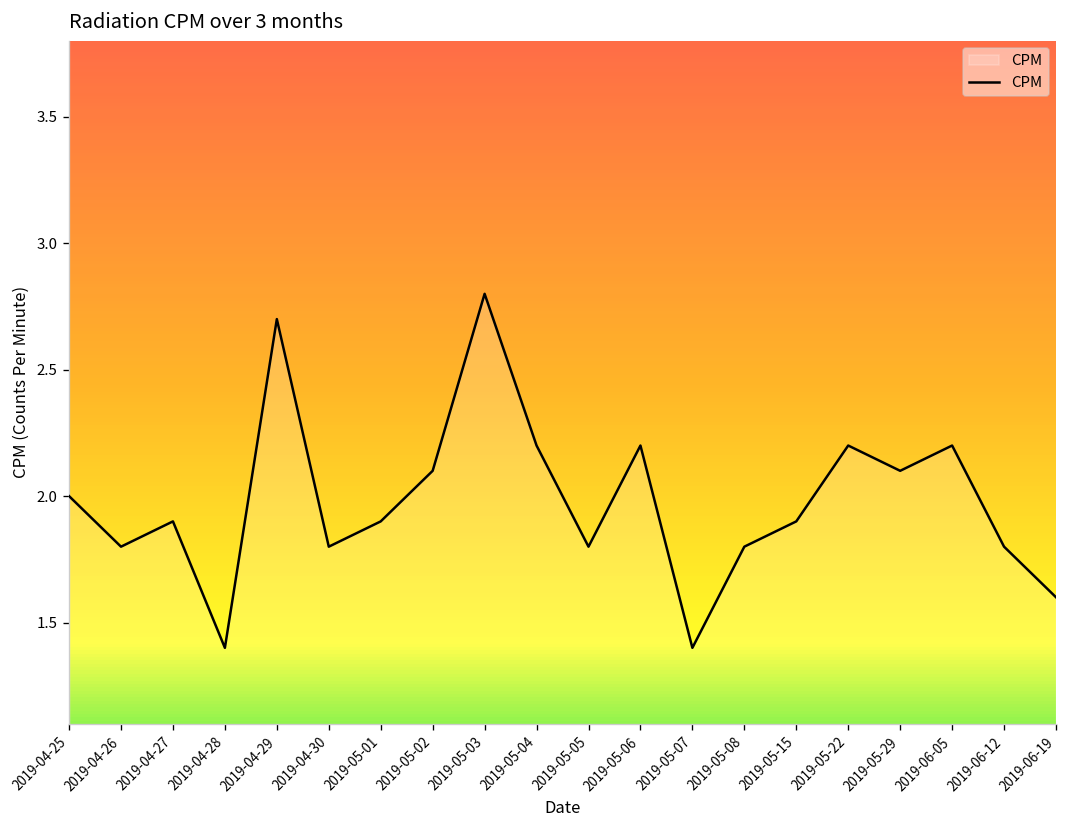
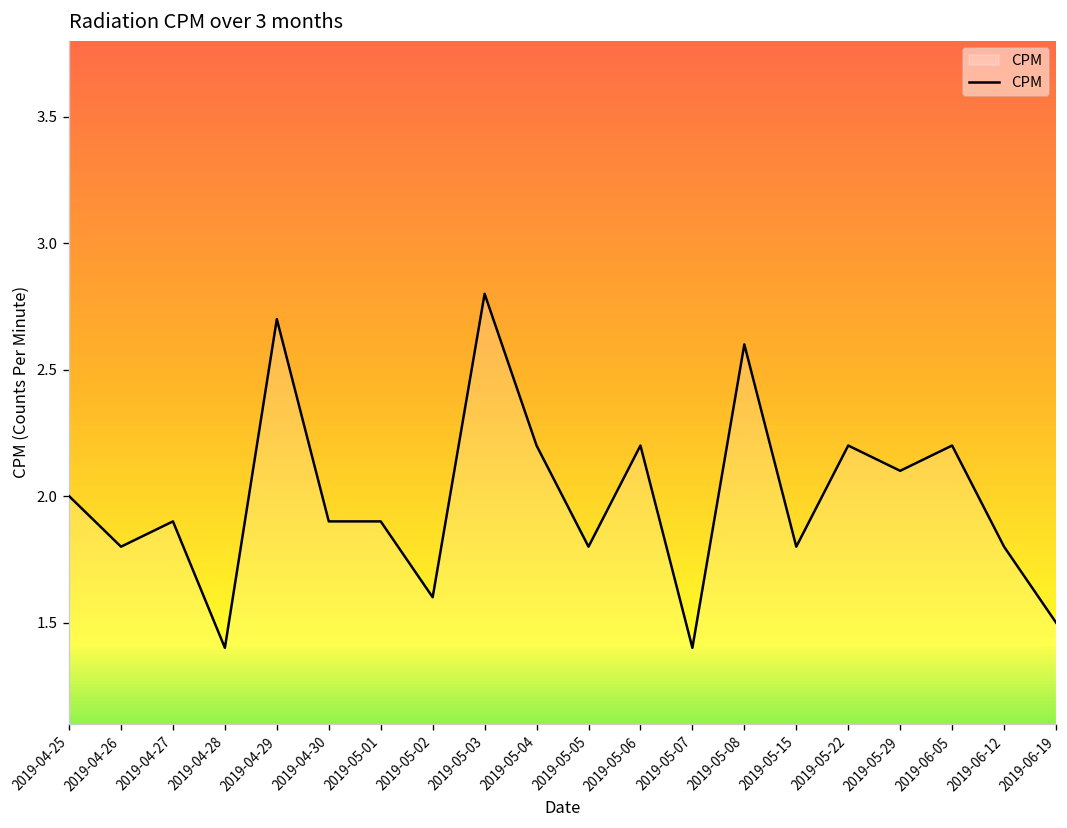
  {
    "2019-04-25": 2.0,
    "2019-04-26": 1.8,
    "2019-04-27": 1.9,
    "2019-04-28": 1.4,
    "2019-04-29": 2.7,
-   "2019-04-30": 1.8,
+   "2019-04-30": 1.9,
    "2019-05-01": 1.9,
-   "2019-05-02": 2.1,
+   "2019-05-02": 1.6,
    "2019-05-03": 2.8,
    "2019-05-04": 2.2,
    "2019-05-05": 1.8,
    "2019-05-06": 2.2,
    "2019-05-07": 1.4,
-   "2019-05-08": 1.8,
-   "2019-05-15": 1.9,
+   "2019-05-08": 2.6,
+   "2019-05-15": 1.8,
    "2019-05-22": 2.2,
    "2019-05-29": 2.1,
    "2019-06-05": 2.2,
    "2019-06-12": 1.8,
-   "2019-06-19": 1.6
+   "2019-06-19": 1.5
  }
